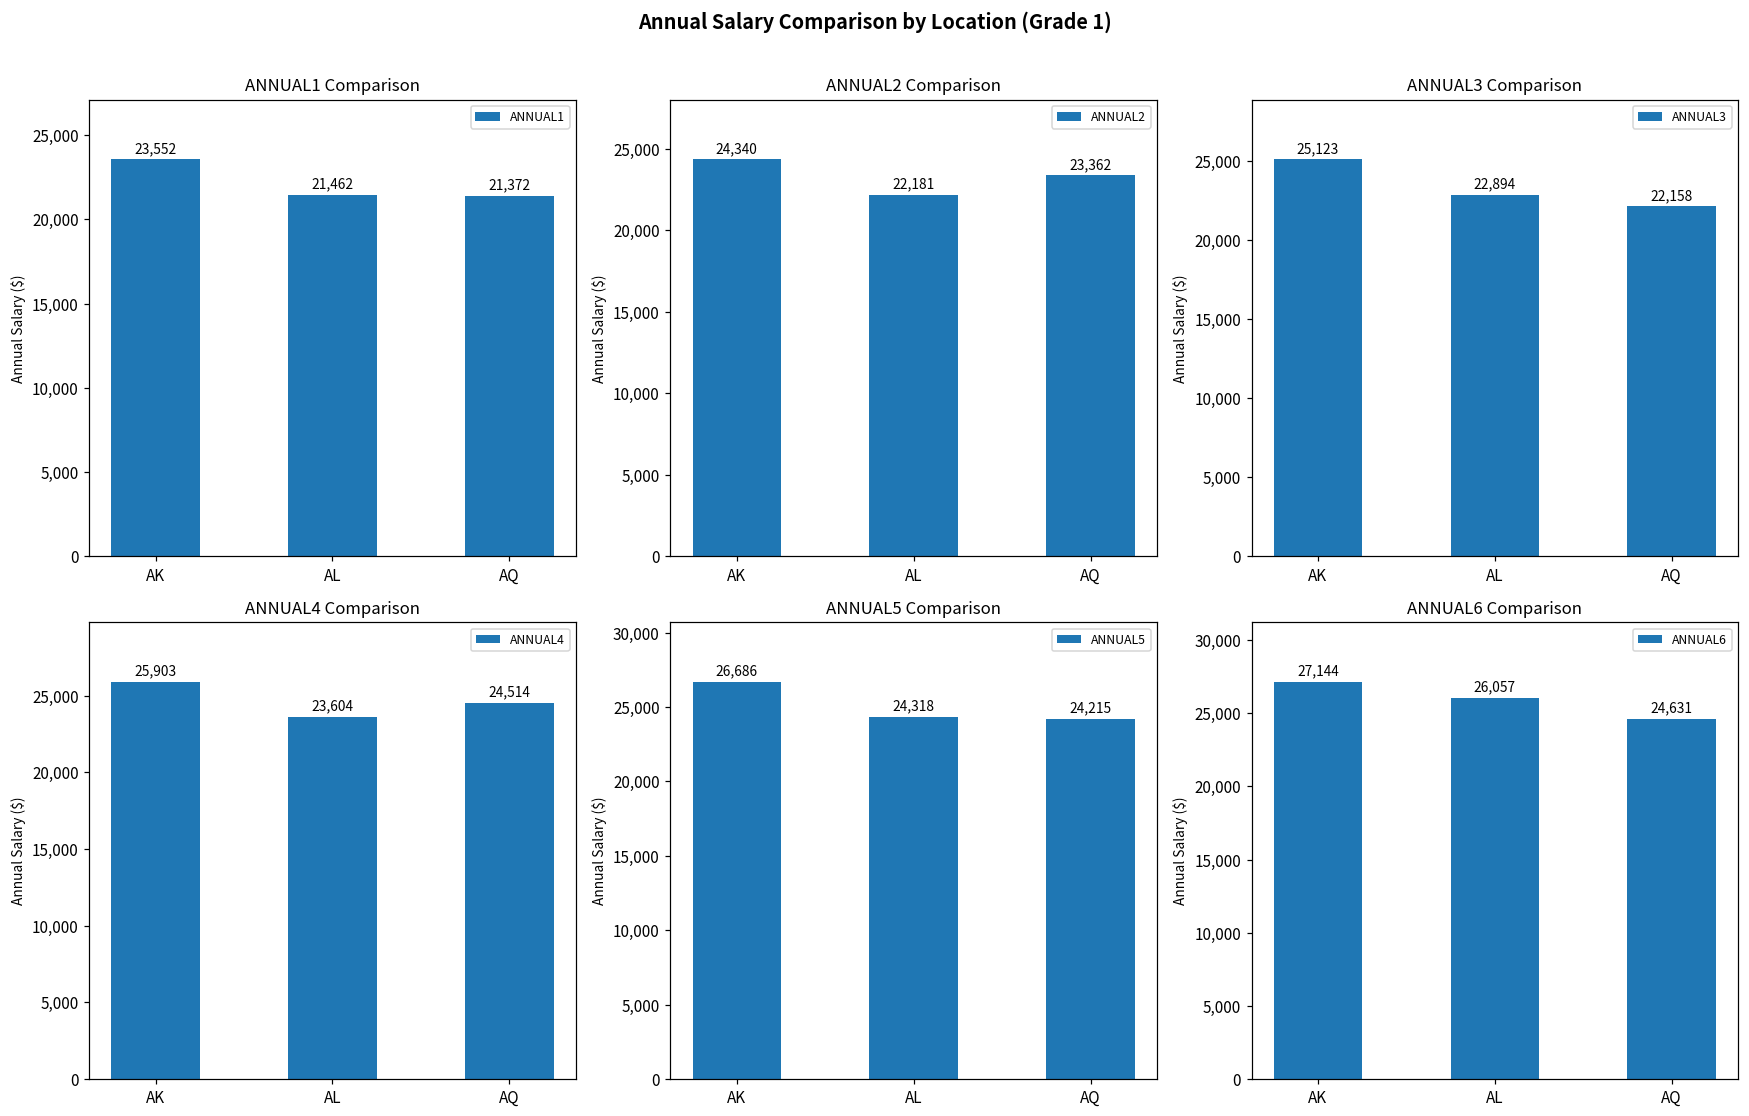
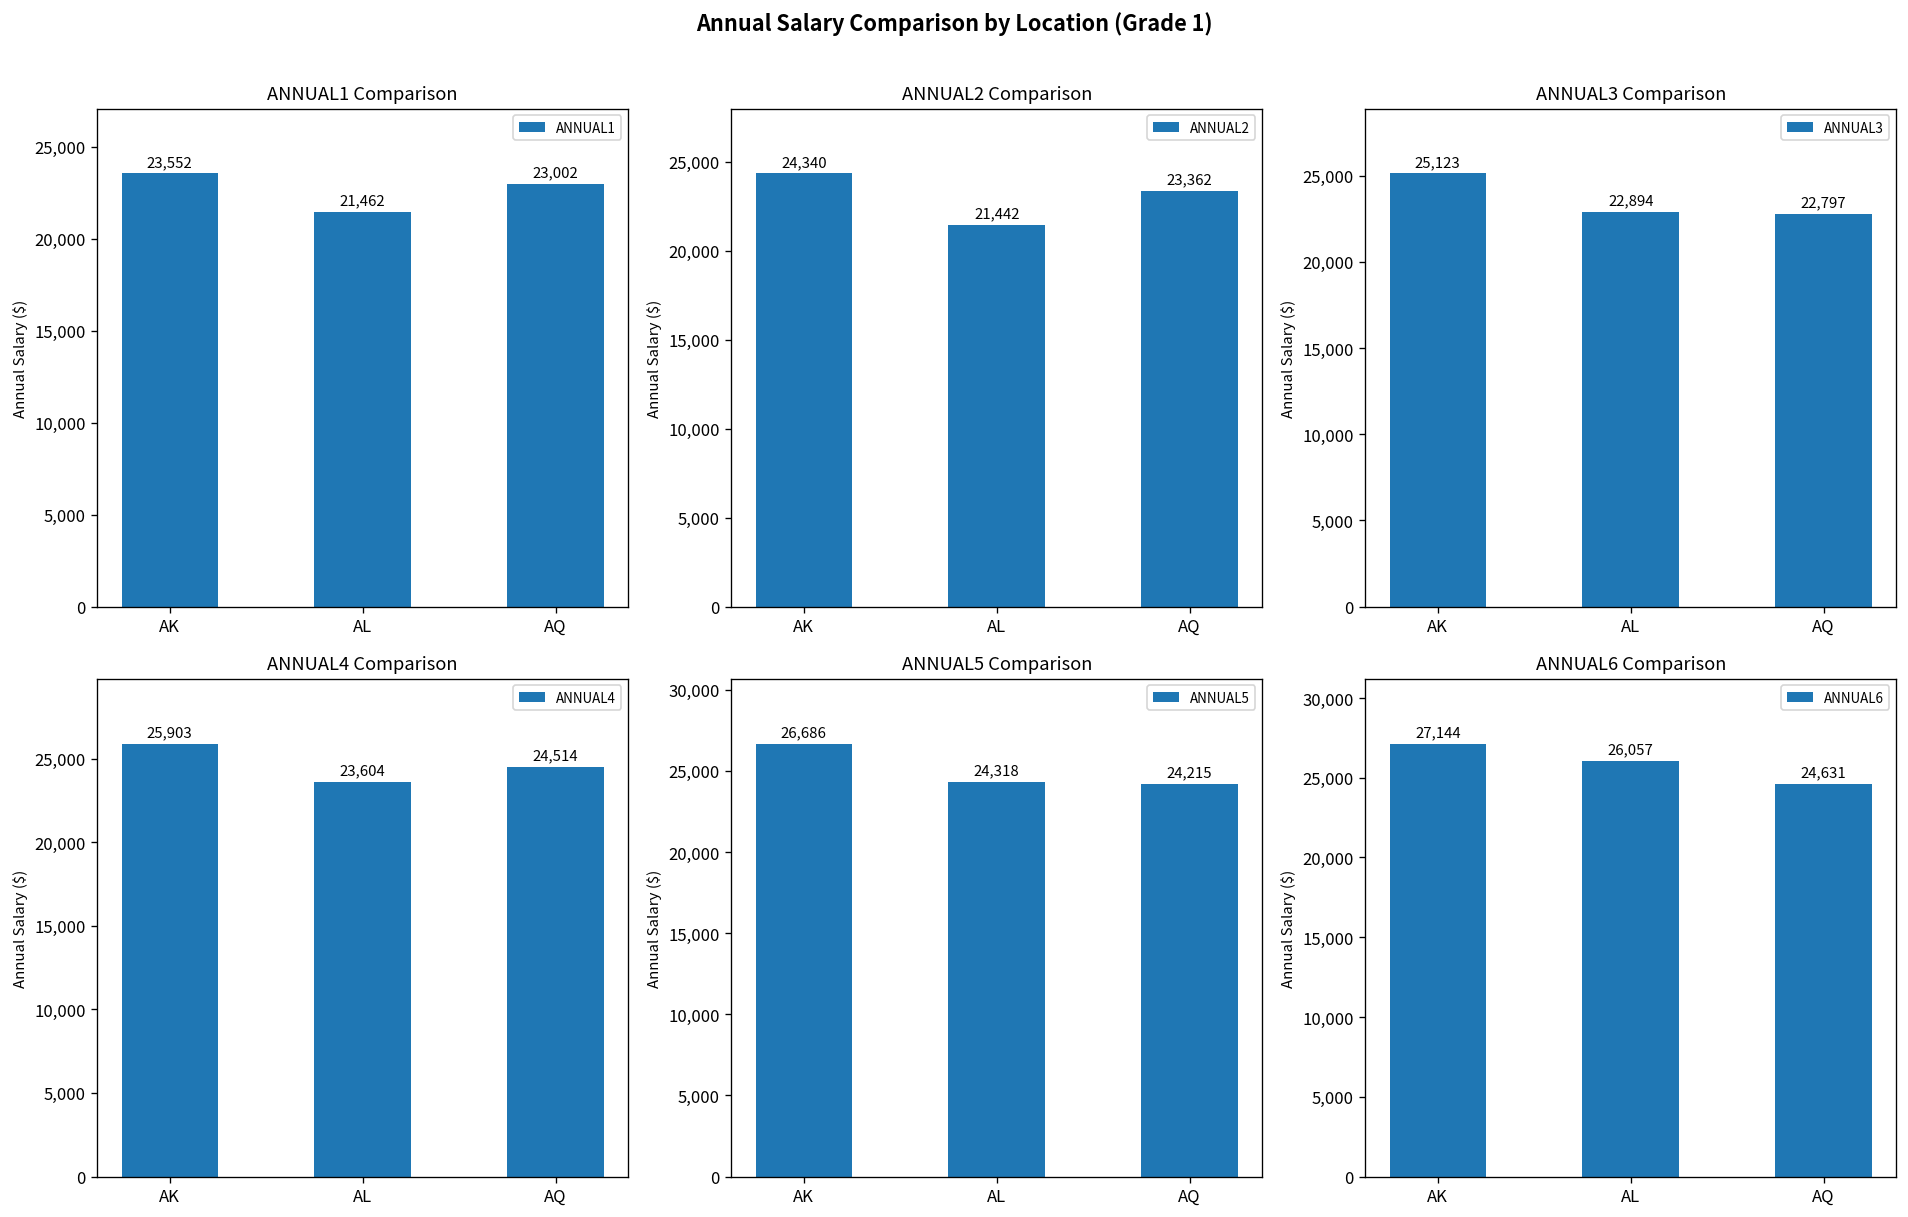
  {
    "ANNUAL1 Comparison": {
      "AK": "23,552",
      "AL": "21,462",
-     "AQ": "21,372"
+     "AQ": "23,002"
    },
    "ANNUAL2 Comparison": {
      "AK": "24,340",
-     "AL": "22,181",
+     "AL": "21,442",
      "AQ": "23,362"
    },
    "ANNUAL3 Comparison": {
      "AK": "25,123",
      "AL": "22,894",
-     "AQ": "22,158"
+     "AQ": "22,797"
    },
    "ANNUAL4 Comparison": {
      "AK": "25,903",
      "AL": "23,604",
      "AQ": "24,514"
    },
    "ANNUAL5 Comparison": {
      "AK": "26,686",
      "AL": "24,318",
      "AQ": "24,215"
    },
    "ANNUAL6 Comparison": {
      "AK": "27,144",
      "AL": "26,057",
      "AQ": "24,631"
    }
  }
